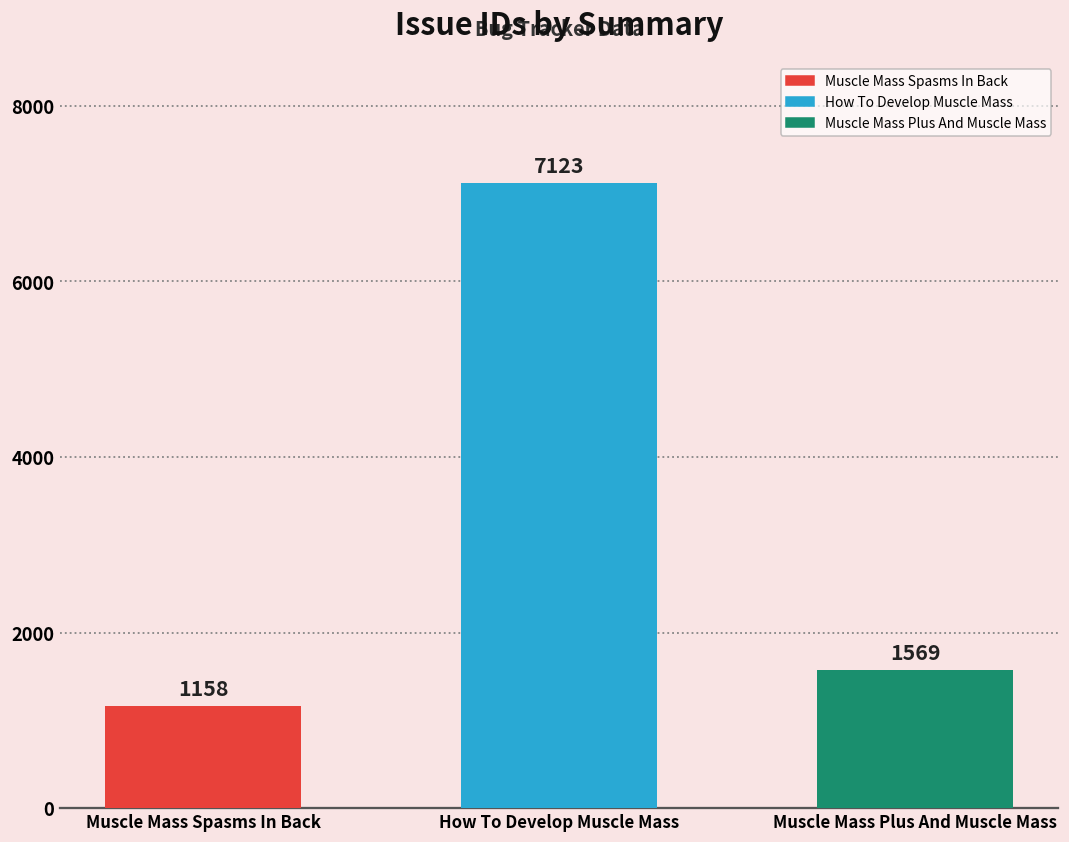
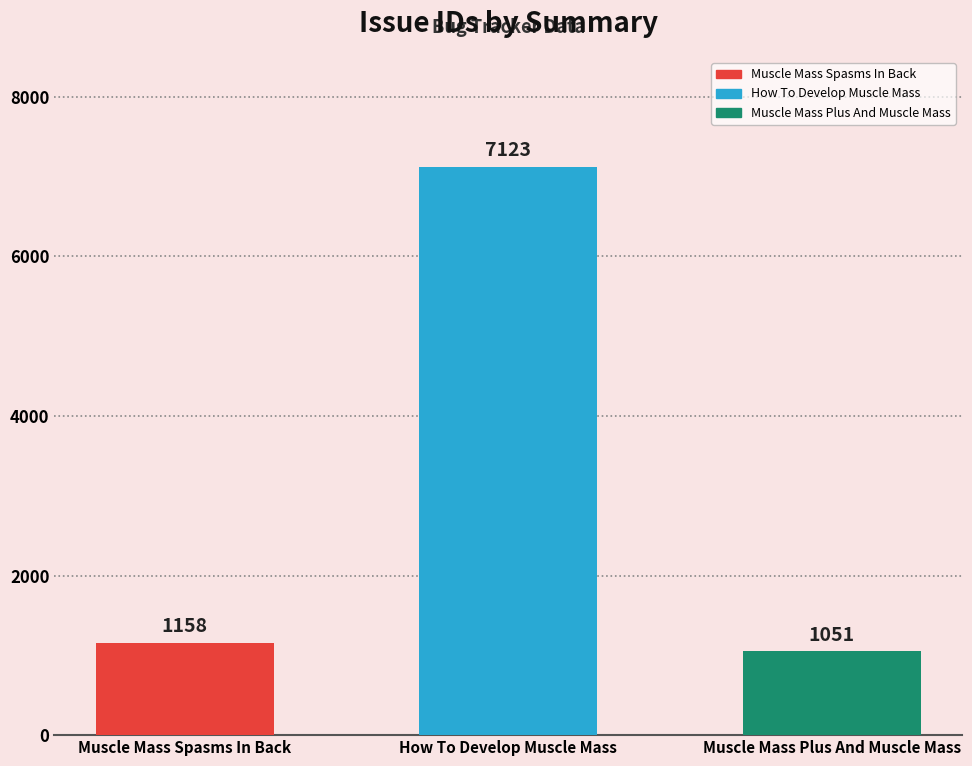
  {
    "Muscle Mass Spasms In Back": 1158,
    "How To Develop Muscle Mass": 7123,
-   "Muscle Mass Plus And Muscle Mass": 1569
+   "Muscle Mass Plus And Muscle Mass": 1051
  }
